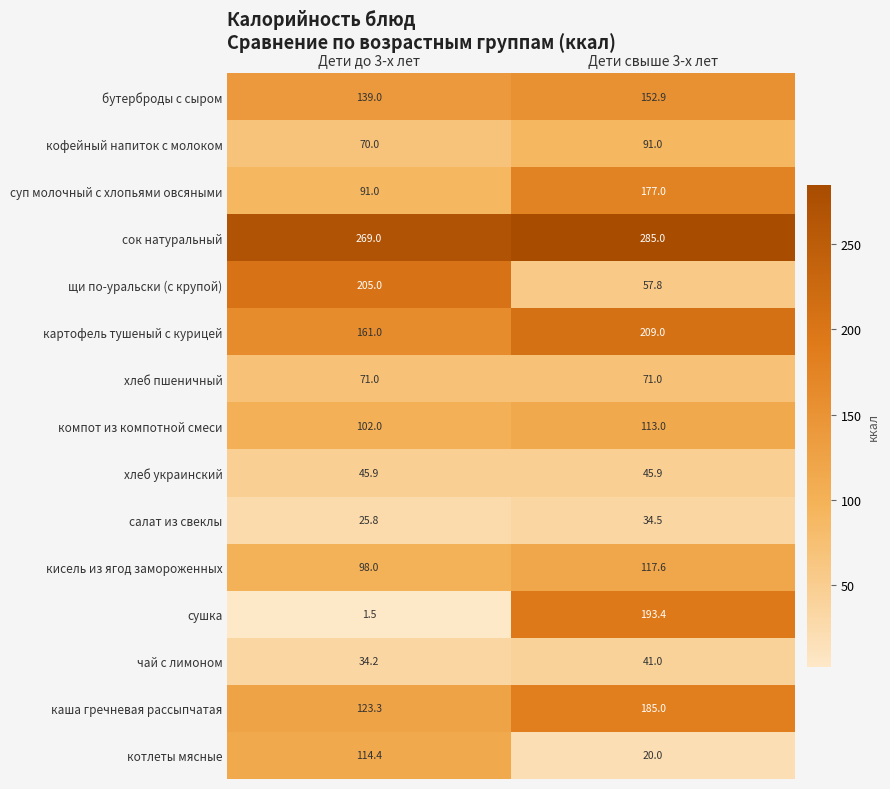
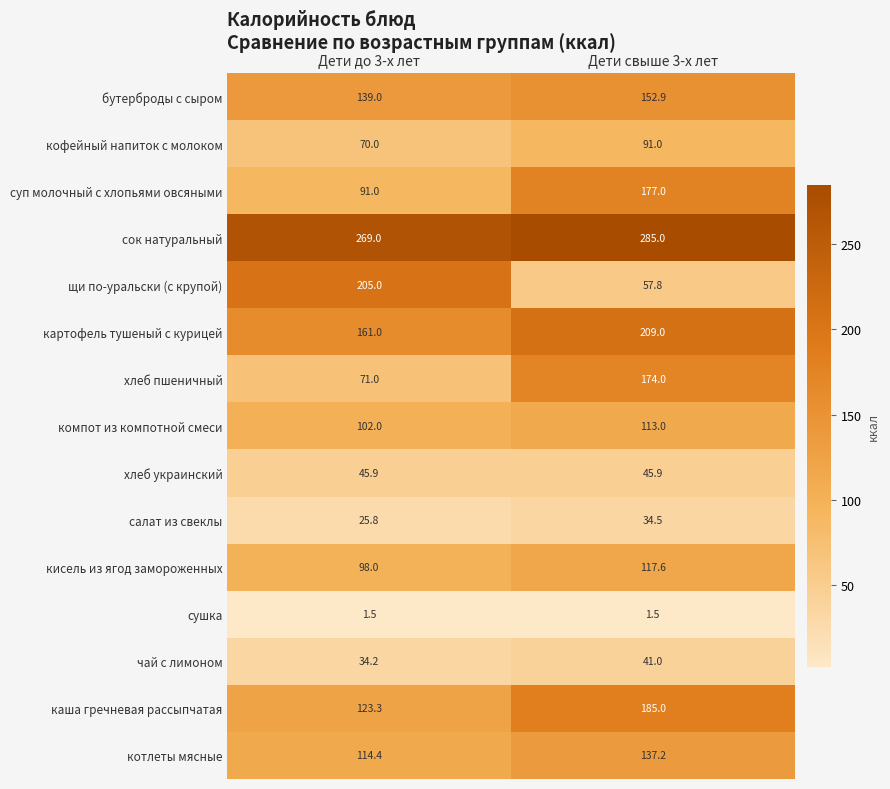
  {
    "бутерброды с сыром": {
      "Дети до 3-х лет": 139.0,
      "Дети свыше 3-х лет": 152.9
    },
    "кофейный напиток с молоком": {
      "Дети до 3-х лет": 70.0,
      "Дети свыше 3-х лет": 91.0
    },
    "суп молочный с хлопьями овсяными": {
      "Дети до 3-х лет": 91.0,
      "Дети свыше 3-х лет": 177.0
    },
    "сок натуральный": {
      "Дети до 3-х лет": 269.0,
      "Дети свыше 3-х лет": 285.0
    },
    "щи по-уральски (с крупой)": {
      "Дети до 3-х лет": 205.0,
      "Дети свыше 3-х лет": 57.8
    },
    "картофель тушеный с курицей": {
      "Дети до 3-х лет": 161.0,
      "Дети свыше 3-х лет": 209.0
    },
    "хлеб пшеничный": {
      "Дети до 3-х лет": 71.0,
-     "Дети свыше 3-х лет": 71.0
+     "Дети свыше 3-х лет": 174.0
    },
    "компот из компотной смеси": {
      "Дети до 3-х лет": 102.0,
      "Дети свыше 3-х лет": 113.0
    },
    "хлеб украинский": {
      "Дети до 3-х лет": 45.9,
      "Дети свыше 3-х лет": 45.9
    },
    "салат из свеклы": {
      "Дети до 3-х лет": 25.8,
      "Дети свыше 3-х лет": 34.5
    },
    "кисель из ягод замороженных": {
      "Дети до 3-х лет": 98.0,
      "Дети свыше 3-х лет": 117.6
    },
    "сушка": {
      "Дети до 3-х лет": 1.5,
-     "Дети свыше 3-х лет": 193.4
+     "Дети свыше 3-х лет": 1.5
    },
    "чай с лимоном": {
      "Дети до 3-х лет": 34.2,
      "Дети свыше 3-х лет": 41.0
    },
    "каша гречневая рассыпчатая": {
      "Дети до 3-х лет": 123.3,
      "Дети свыше 3-х лет": 185.0
    },
    "котлеты мясные": {
      "Дети до 3-х лет": 114.4,
-     "Дети свыше 3-х лет": 20.0
+     "Дети свыше 3-х лет": 137.2
    }
  }
